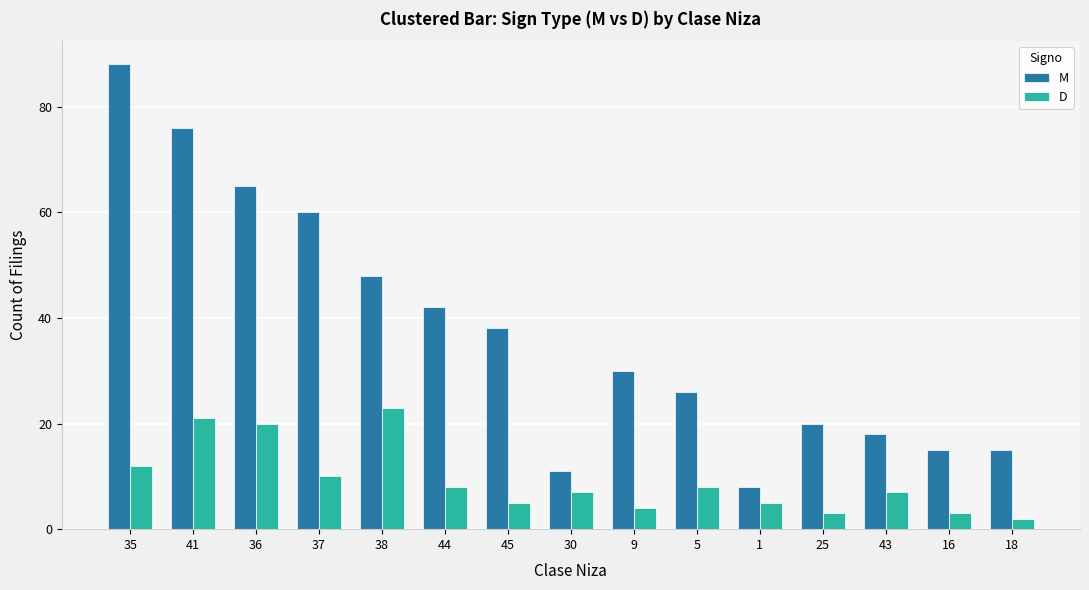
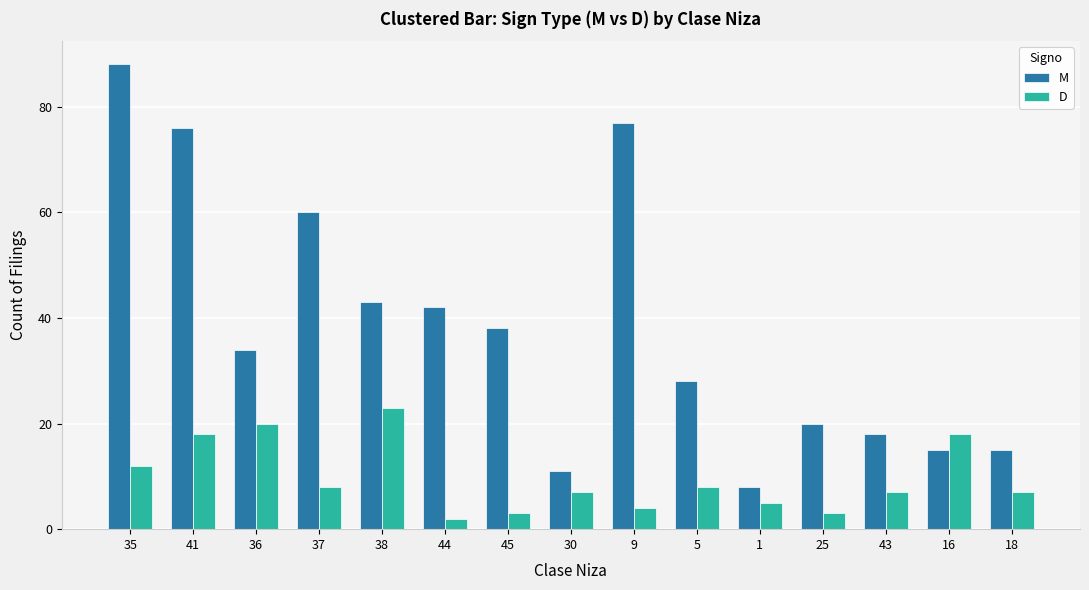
  {
    "M": {
      "35": 88,
      "41": 76,
-     "36": 65,
+     "36": 34,
      "37": 60,
-     "38": 48,
+     "38": 43,
      "44": 42,
      "45": 38,
      "30": 11,
-     "9": 30,
-     "5": 26,
+     "9": 77,
+     "5": 28,
      "1": 8,
      "25": 20,
      "43": 18,
      "16": 15,
      "18": 15
    },
    "D": {
      "35": 12,
-     "41": 21,
+     "41": 18,
      "36": 20,
-     "37": 10,
+     "37": 8,
      "38": 23,
-     "44": 8,
-     "45": 5,
+     "44": 2,
+     "45": 3,
      "30": 7,
      "9": 4,
      "5": 8,
      "1": 5,
      "25": 3,
      "43": 7,
-     "16": 3,
-     "18": 2
+     "16": 18,
+     "18": 7
    }
  }
